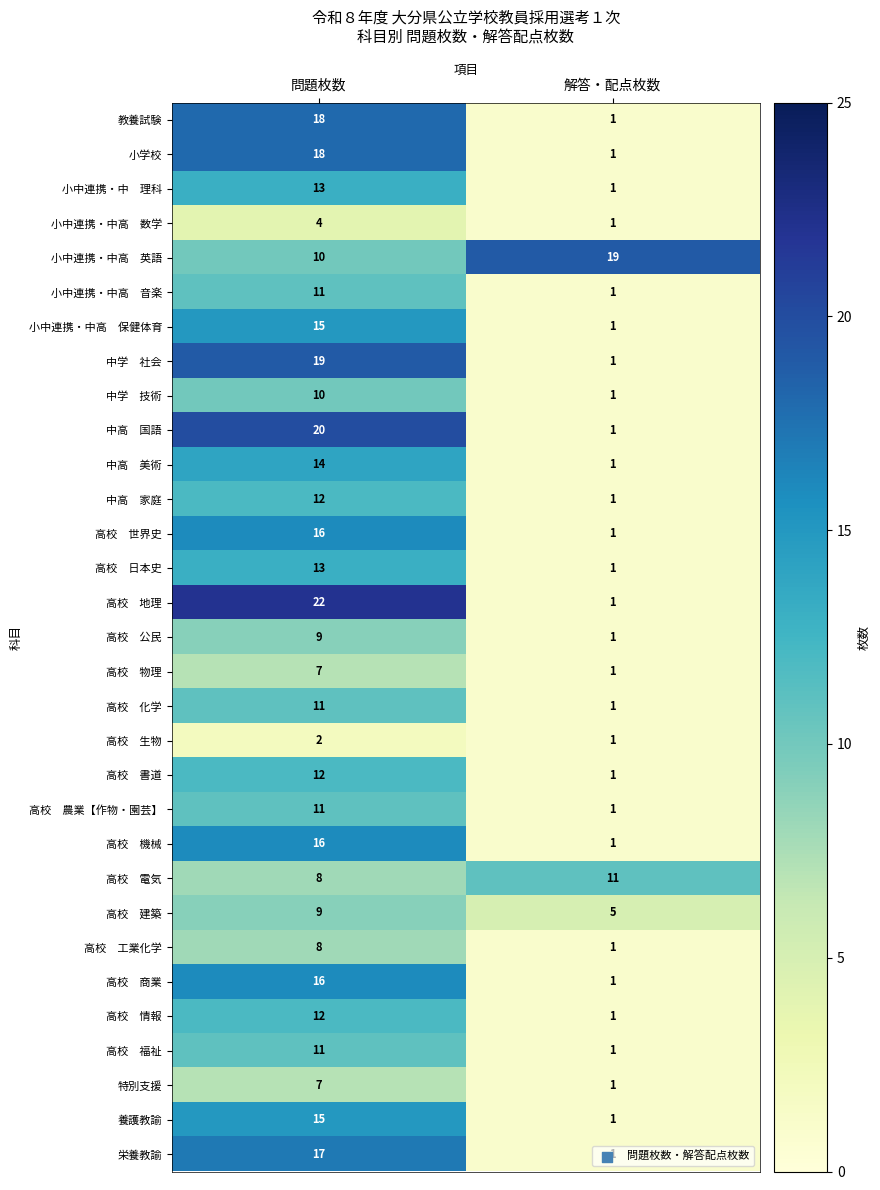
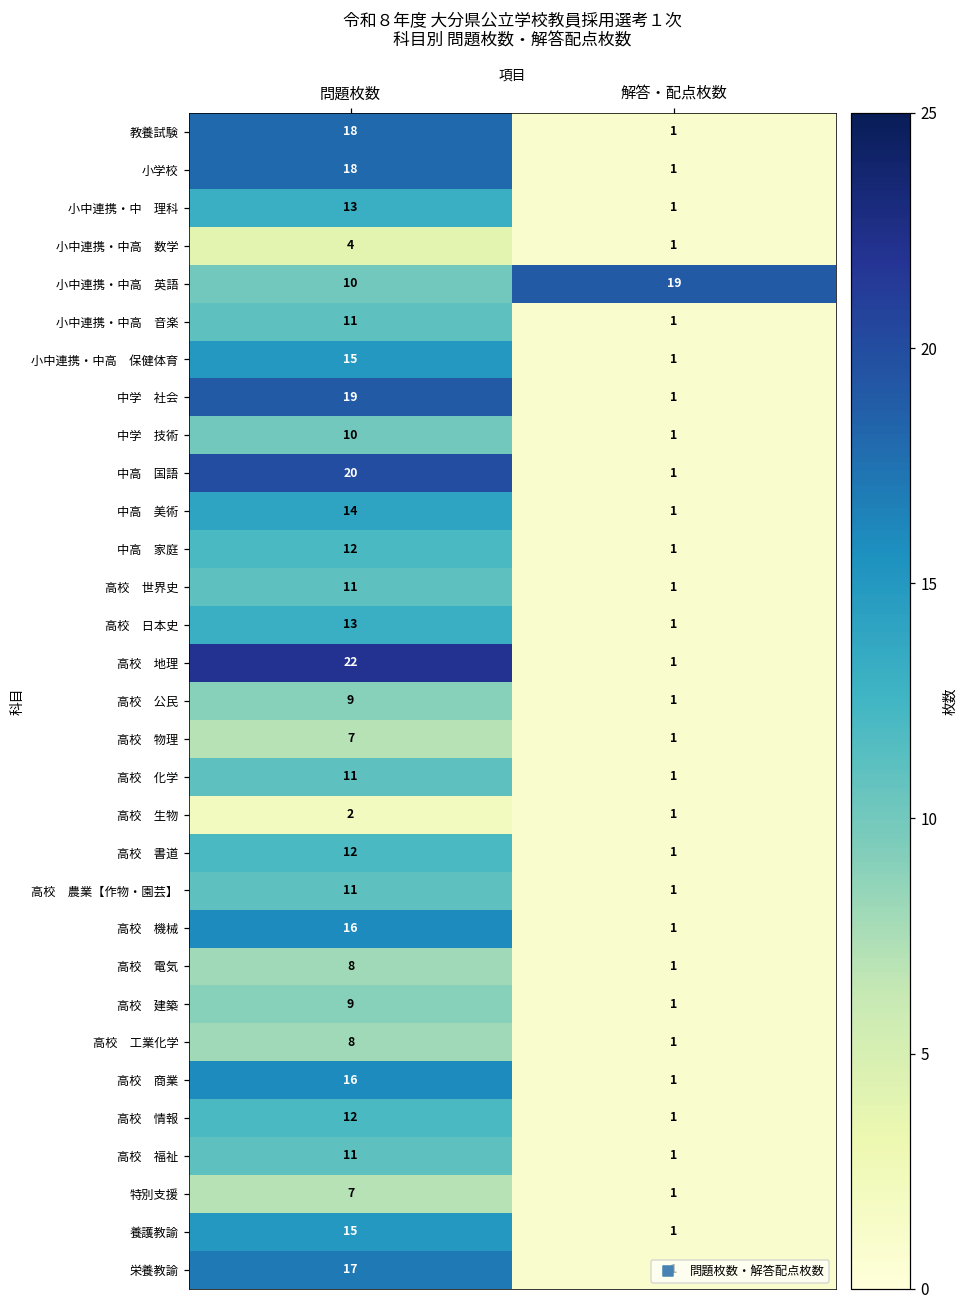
  {
    "教養試験": {
      "問題枚数": 18,
      "解答・配点枚数": 1
    },
    "小学校": {
      "問題枚数": 18,
      "解答・配点枚数": 1
    },
    "小中連携・中 理科": {
      "問題枚数": 13,
      "解答・配点枚数": 1
    },
    "小中連携・中高 数学": {
      "問題枚数": 4,
      "解答・配点枚数": 1
    },
    "小中連携・中高 英語": {
      "問題枚数": 10,
      "解答・配点枚数": 19
    },
    "小中連携・中高 音楽": {
      "問題枚数": 11,
      "解答・配点枚数": 1
    },
    "小中連携・中高 保健体育": {
      "問題枚数": 15,
      "解答・配点枚数": 1
    },
    "中学 社会": {
      "問題枚数": 19,
      "解答・配点枚数": 1
    },
    "中学 技術": {
      "問題枚数": 10,
      "解答・配点枚数": 1
    },
    "中高 国語": {
      "問題枚数": 20,
      "解答・配点枚数": 1
    },
    "中高 美術": {
      "問題枚数": 14,
      "解答・配点枚数": 1
    },
    "中高 家庭": {
      "問題枚数": 12,
      "解答・配点枚数": 1
    },
    "高校 世界史": {
-     "問題枚数": 16,
+     "問題枚数": 11,
      "解答・配点枚数": 1
    },
    "高校 日本史": {
      "問題枚数": 13,
      "解答・配点枚数": 1
    },
    "高校 地理": {
      "問題枚数": 22,
      "解答・配点枚数": 1
    },
    "高校 公民": {
      "問題枚数": 9,
      "解答・配点枚数": 1
    },
    "高校 物理": {
      "問題枚数": 7,
      "解答・配点枚数": 1
    },
    "高校 化学": {
      "問題枚数": 11,
      "解答・配点枚数": 1
    },
    "高校 生物": {
      "問題枚数": 2,
      "解答・配点枚数": 1
    },
    "高校 書道": {
      "問題枚数": 12,
      "解答・配点枚数": 1
    },
    "高校 農業【作物・園芸】": {
      "問題枚数": 11,
      "解答・配点枚数": 1
    },
    "高校 機械": {
      "問題枚数": 16,
      "解答・配点枚数": 1
    },
    "高校 電気": {
      "問題枚数": 8,
-     "解答・配点枚数": 11
+     "解答・配点枚数": 1
    },
    "高校 建築": {
      "問題枚数": 9,
-     "解答・配点枚数": 5
+     "解答・配点枚数": 1
    },
    "高校 工業化学": {
      "問題枚数": 8,
      "解答・配点枚数": 1
    },
    "高校 商業": {
      "問題枚数": 16,
      "解答・配点枚数": 1
    },
    "高校 情報": {
      "問題枚数": 12,
      "解答・配点枚数": 1
    },
    "高校 福祉": {
      "問題枚数": 11,
      "解答・配点枚数": 1
    },
    "特別支援": {
      "問題枚数": 7,
      "解答・配点枚数": 1
    },
    "養護教諭": {
      "問題枚数": 15,
      "解答・配点枚数": 1
    },
    "栄養教諭": {
      "問題枚数": 17
    }
  }
